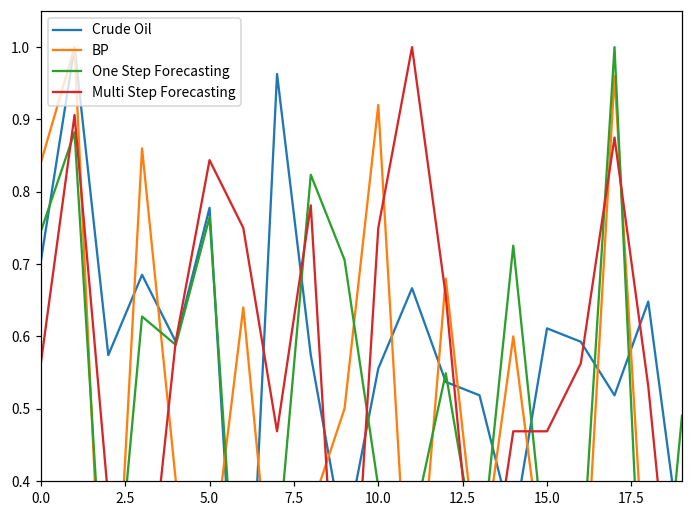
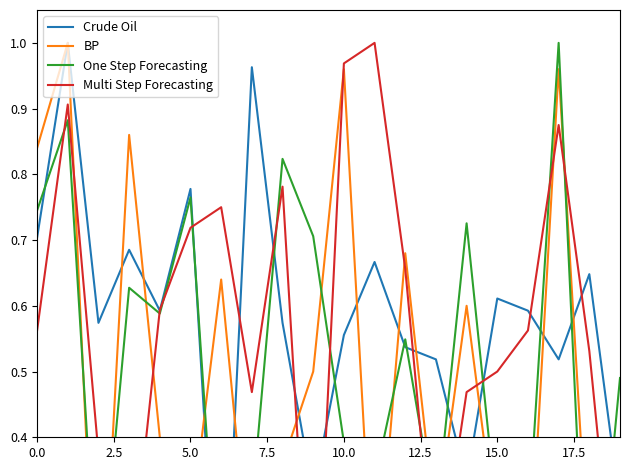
  {
    "Crude Oil": {
      "0.0": 0.70,
      "5.0": 0.78,
      "10.0": 0.56,
      "15.0": 0.61
    },
    "BP": {
      "0.0": 0.84,
-     "10.0": 0.92
+     "10.0": 0.96
    },
    "One Step Forecasting": {
      "0.0": 0.75,
      "5.0": 0.76
    },
    "Multi Step Forecasting": {
      "0.0": 0.56,
-     "5.0": 0.84,
-     "10.0": 0.75,
-     "15.0": 0.47
+     "5.0": 0.72,
+     "10.0": 0.97,
+     "15.0": 0.50
    }
  }
